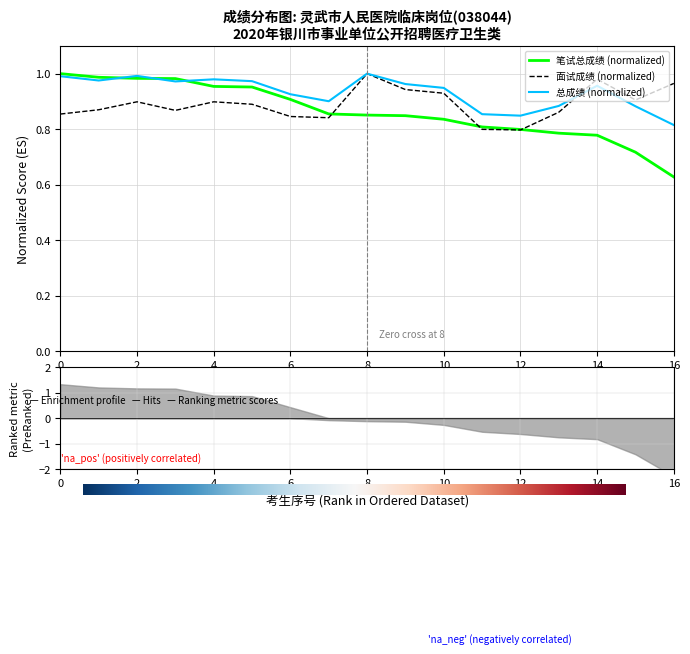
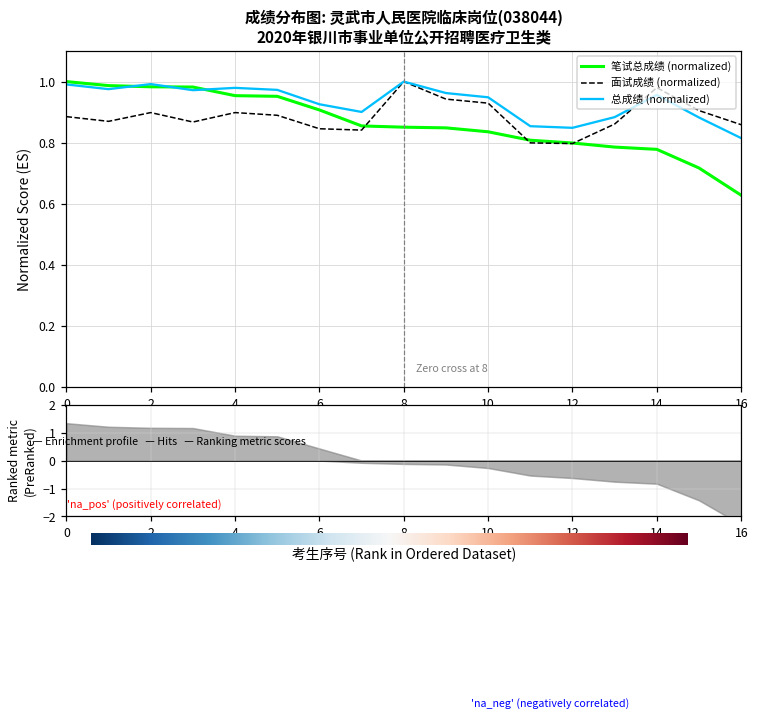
  {
    "成绩分布图: 灵武市人民医院临床岗位(038044) 2020年银川市事业单位公开招聘医疗卫生类": {
      "笔试总成绩 (normalized)": {
        "0": 1.00,
        "16": 0.63
      },
      "面试成绩 (normalized)": {
-       "0": 0.85,
-       "16": 0.96
+       "0": 0.89,
+       "16": 0.86
      },
      "总成绩 (normalized)": {
        "0": 0.99,
        "16": 0.81
      }
    }
  }
